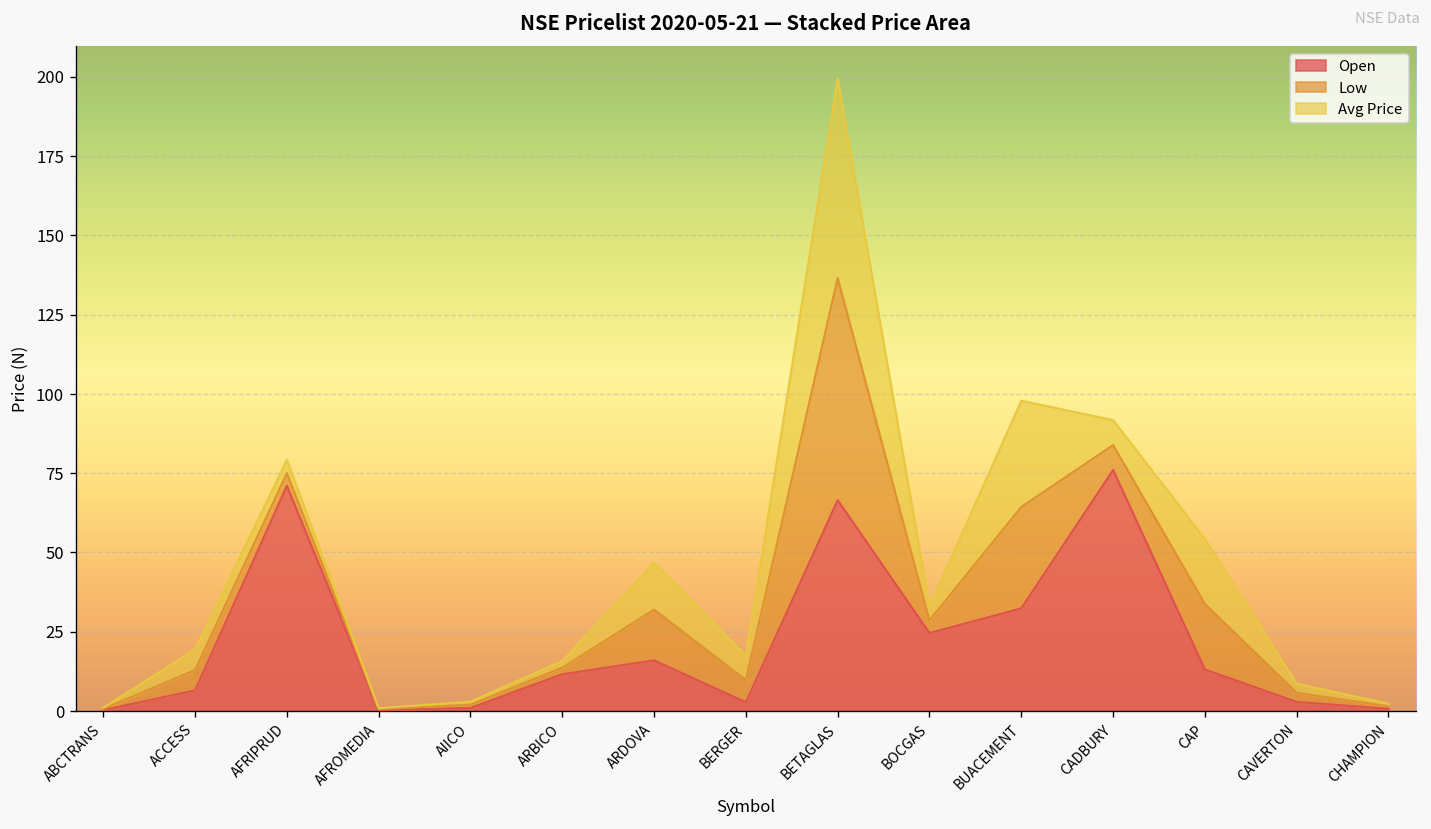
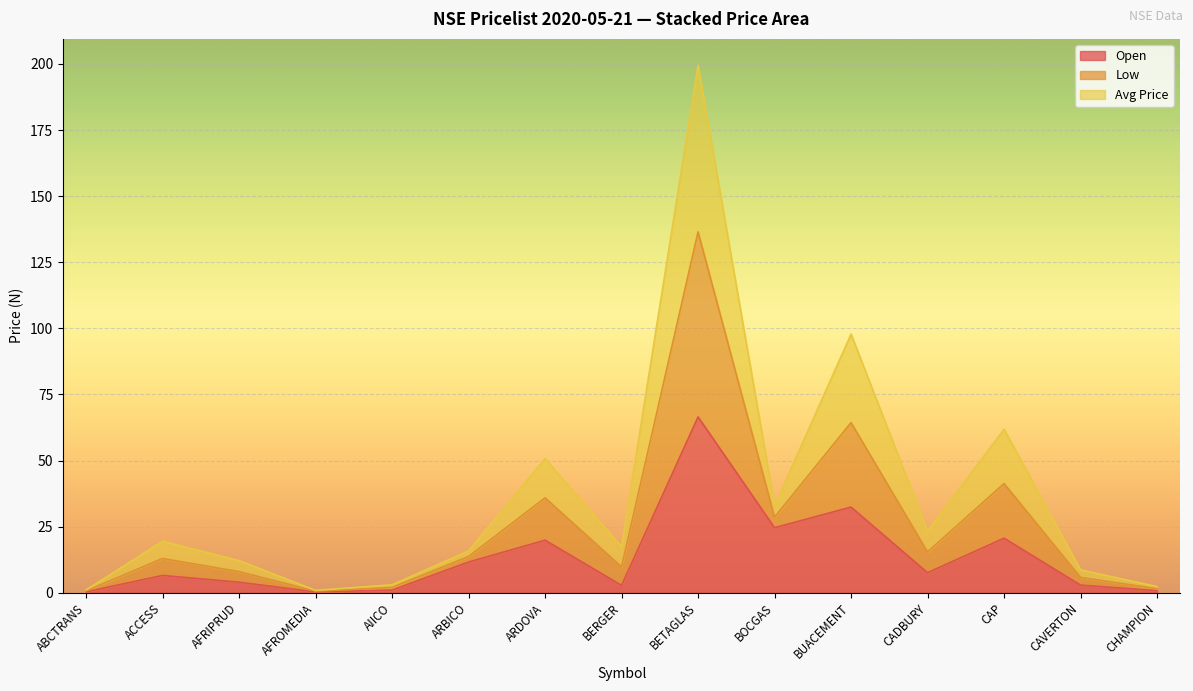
  {
    "Open": {
      "ACCESS": 7,
-     "AFRIPRUD": 71,
+     "AFRIPRUD": 4,
      "AIICO": 1,
      "ARBICO": 12,
-     "ARDOVA": 16,
+     "ARDOVA": 20,
      "BERGER": 3,
      "BETAGLAS": 67,
      "BOCGAS": 25,
      "BUACEMENT": 32,
-     "CADBURY": 76,
-     "CAP": 13,
+     "CADBURY": 8,
+     "CAP": 21,
      "CAVERTON": 3
    }
  }
